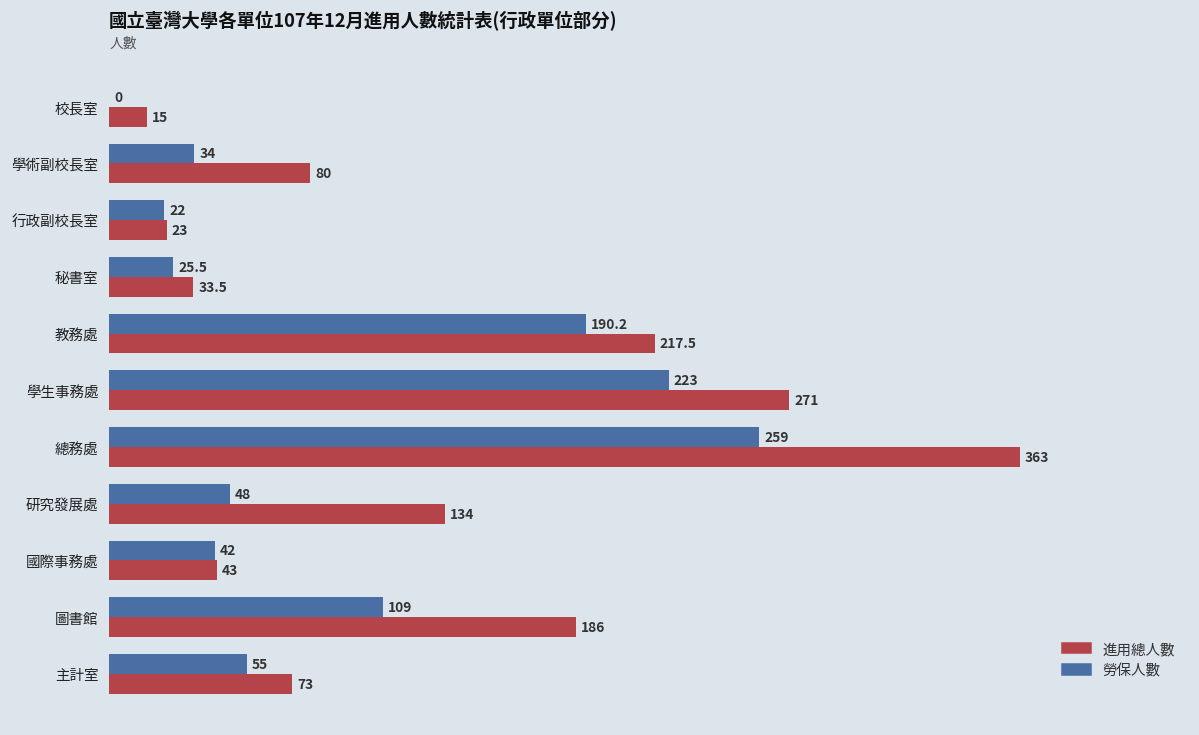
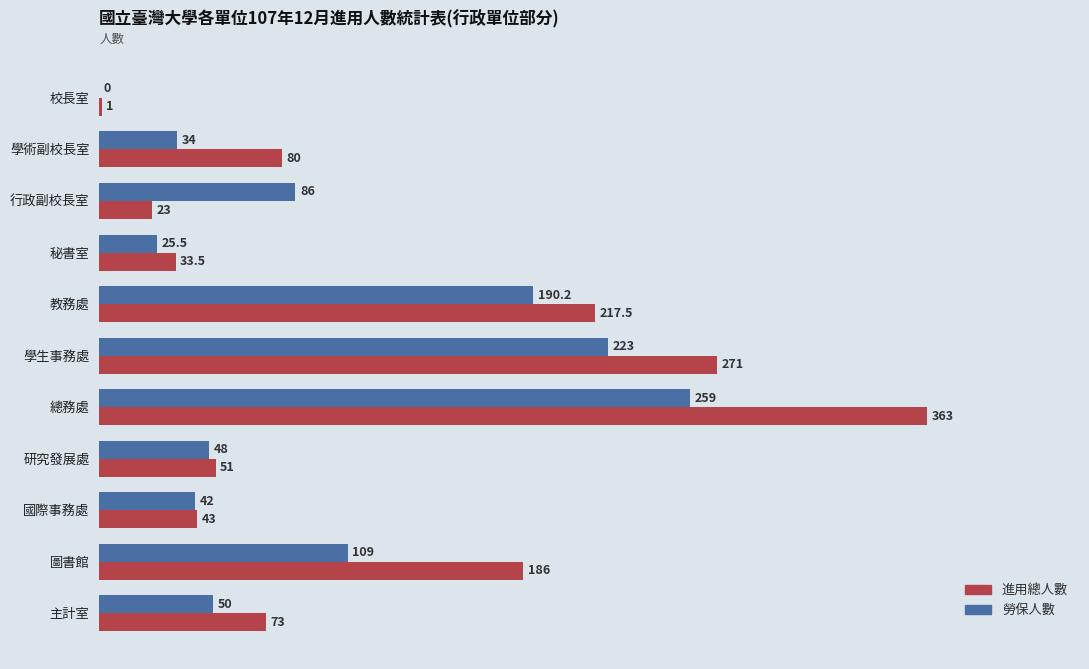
  {
    "進用總人數": {
-     "校長室": 15,
+     "校長室": 1,
      "學術副校長室": 80,
      "行政副校長室": 23,
      "秘書室": 33.5,
      "教務處": 217.5,
      "學生事務處": 271,
      "總務處": 363,
-     "研究發展處": 134,
+     "研究發展處": 51,
      "國際事務處": 43,
      "圖書館": 186,
      "主計室": 73
    },
    "勞保人數": {
      "校長室": 0,
      "學術副校長室": 34,
-     "行政副校長室": 22,
+     "行政副校長室": 86,
      "秘書室": 25.5,
      "教務處": 190.2,
      "學生事務處": 223,
      "總務處": 259,
      "研究發展處": 48,
      "國際事務處": 42,
      "圖書館": 109,
-     "主計室": 55
+     "主計室": 50
    }
  }
